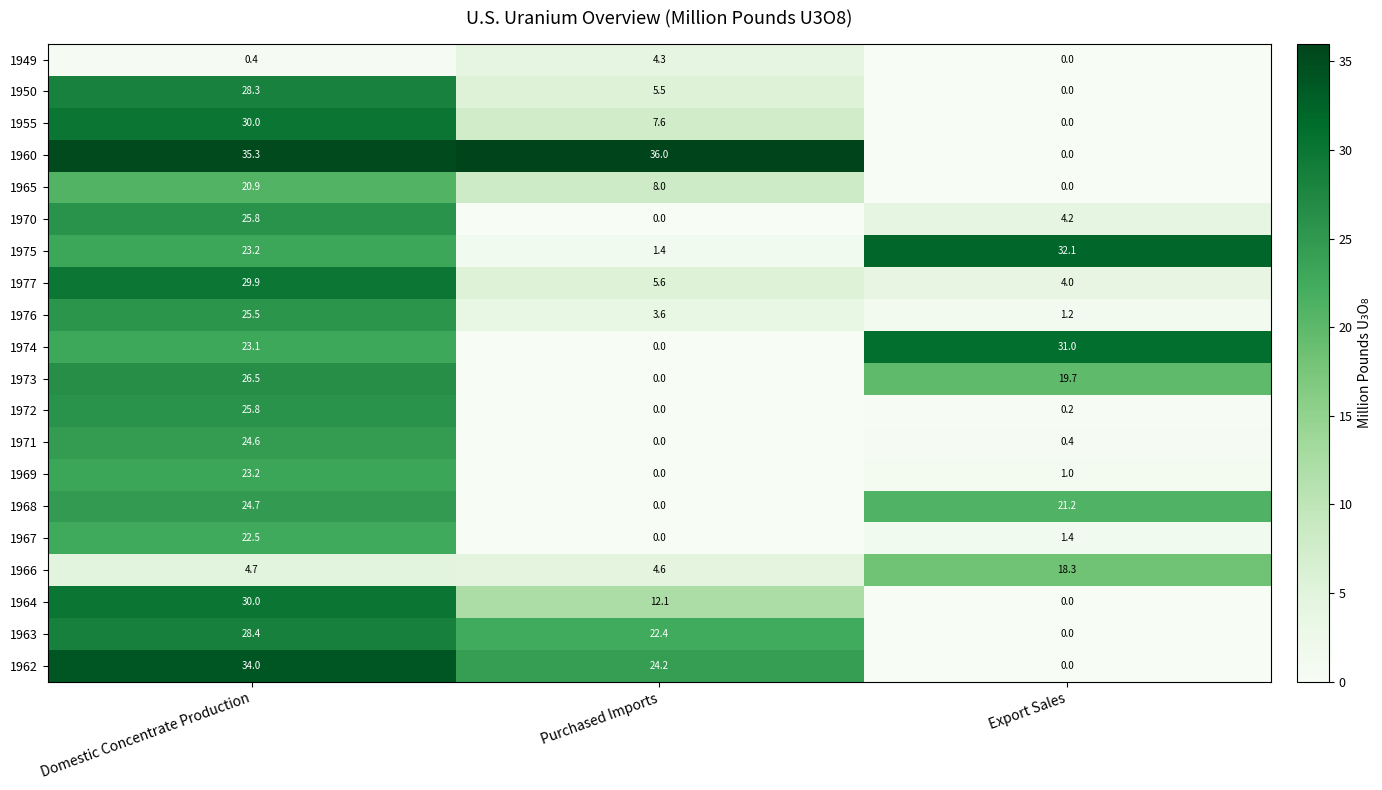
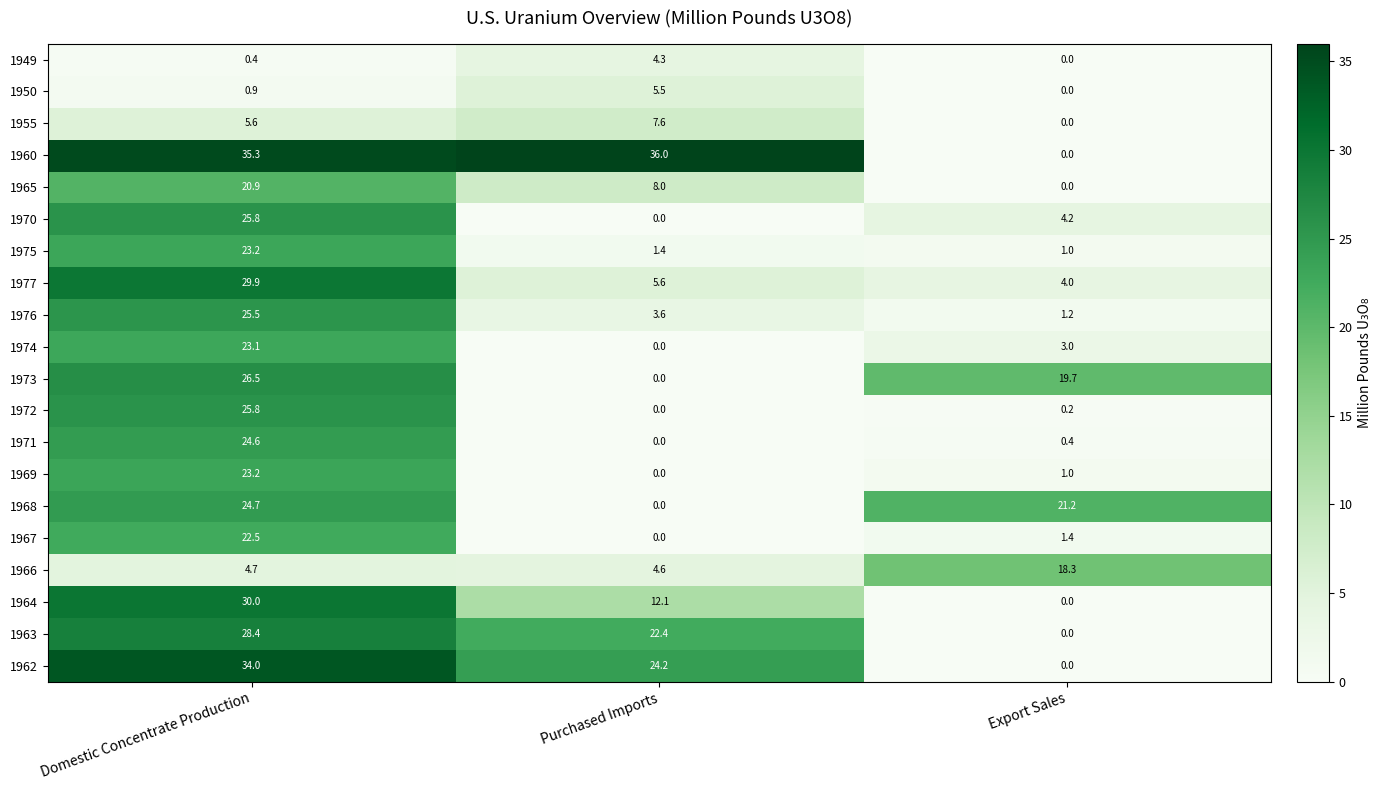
  {
    "1949": {
      "Domestic Concentrate Production": 0.4,
      "Purchased Imports": 4.3,
      "Export Sales": 0.0
    },
    "1950": {
-     "Domestic Concentrate Production": 28.3,
+     "Domestic Concentrate Production": 0.9,
      "Purchased Imports": 5.5,
      "Export Sales": 0.0
    },
    "1955": {
-     "Domestic Concentrate Production": 30.0,
+     "Domestic Concentrate Production": 5.6,
      "Purchased Imports": 7.6,
      "Export Sales": 0.0
    },
    "1960": {
      "Domestic Concentrate Production": 35.3,
      "Purchased Imports": 36.0,
      "Export Sales": 0.0
    },
    "1965": {
      "Domestic Concentrate Production": 20.9,
      "Purchased Imports": 8.0,
      "Export Sales": 0.0
    },
    "1970": {
      "Domestic Concentrate Production": 25.8,
      "Purchased Imports": 0.0,
      "Export Sales": 4.2
    },
    "1975": {
      "Domestic Concentrate Production": 23.2,
      "Purchased Imports": 1.4,
-     "Export Sales": 32.1
+     "Export Sales": 1.0
    },
    "1977": {
      "Domestic Concentrate Production": 29.9,
      "Purchased Imports": 5.6,
      "Export Sales": 4.0
    },
    "1976": {
      "Domestic Concentrate Production": 25.5,
      "Purchased Imports": 3.6,
      "Export Sales": 1.2
    },
    "1974": {
      "Domestic Concentrate Production": 23.1,
      "Purchased Imports": 0.0,
-     "Export Sales": 31.0
+     "Export Sales": 3.0
    },
    "1973": {
      "Domestic Concentrate Production": 26.5,
      "Purchased Imports": 0.0,
      "Export Sales": 19.7
    },
    "1972": {
      "Domestic Concentrate Production": 25.8,
      "Purchased Imports": 0.0,
      "Export Sales": 0.2
    },
    "1971": {
      "Domestic Concentrate Production": 24.6,
      "Purchased Imports": 0.0,
      "Export Sales": 0.4
    },
    "1969": {
      "Domestic Concentrate Production": 23.2,
      "Purchased Imports": 0.0,
      "Export Sales": 1.0
    },
    "1968": {
      "Domestic Concentrate Production": 24.7,
      "Purchased Imports": 0.0,
      "Export Sales": 21.2
    },
    "1967": {
      "Domestic Concentrate Production": 22.5,
      "Purchased Imports": 0.0,
      "Export Sales": 1.4
    },
    "1966": {
      "Domestic Concentrate Production": 4.7,
      "Purchased Imports": 4.6,
      "Export Sales": 18.3
    },
    "1964": {
      "Domestic Concentrate Production": 30.0,
      "Purchased Imports": 12.1,
      "Export Sales": 0.0
    },
    "1963": {
      "Domestic Concentrate Production": 28.4,
      "Purchased Imports": 22.4,
      "Export Sales": 0.0
    },
    "1962": {
      "Domestic Concentrate Production": 34.0,
      "Purchased Imports": 24.2,
      "Export Sales": 0.0
    }
  }
